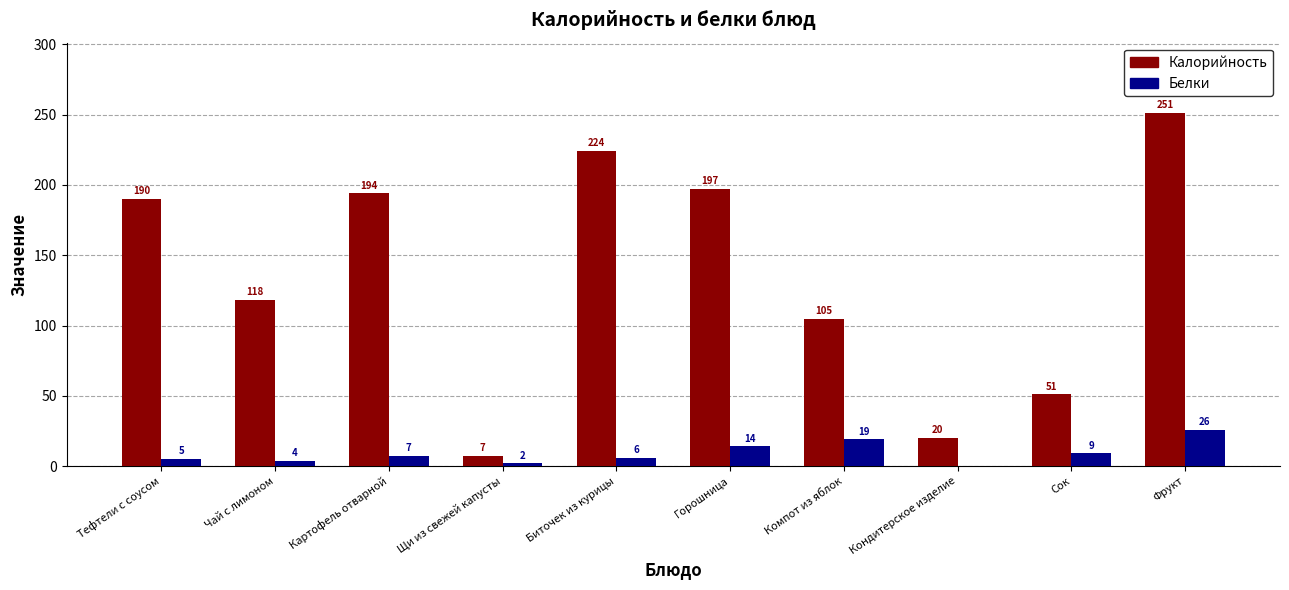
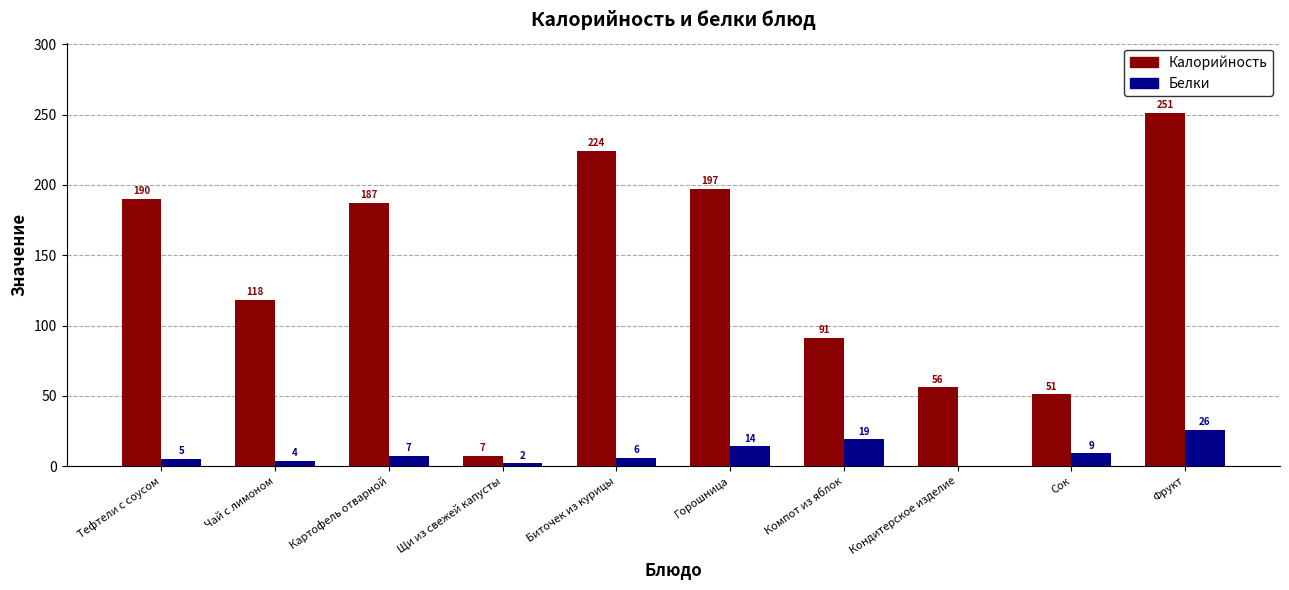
  {
    "Калорийность": {
      "Тефтели с соусом": 190,
      "Чай с лимоном": 118,
-     "Картофель отварной": 194,
+     "Картофель отварной": 187,
      "Щи из свежей капусты": 7,
      "Биточек из курицы": 224,
      "Горошница": 197,
-     "Компот из яблок": 105,
-     "Кондитерское изделие": 20,
+     "Компот из яблок": 91,
+     "Кондитерское изделие": 56,
      "Сок": 51,
      "Фрукт": 251
    },
    "Белки": {
      "Тефтели с соусом": 5,
      "Чай с лимоном": 4,
      "Картофель отварной": 7,
      "Щи из свежей капусты": 2,
      "Биточек из курицы": 6,
      "Горошница": 14,
      "Компот из яблок": 19,
      "Сок": 9,
      "Фрукт": 26
    }
  }
